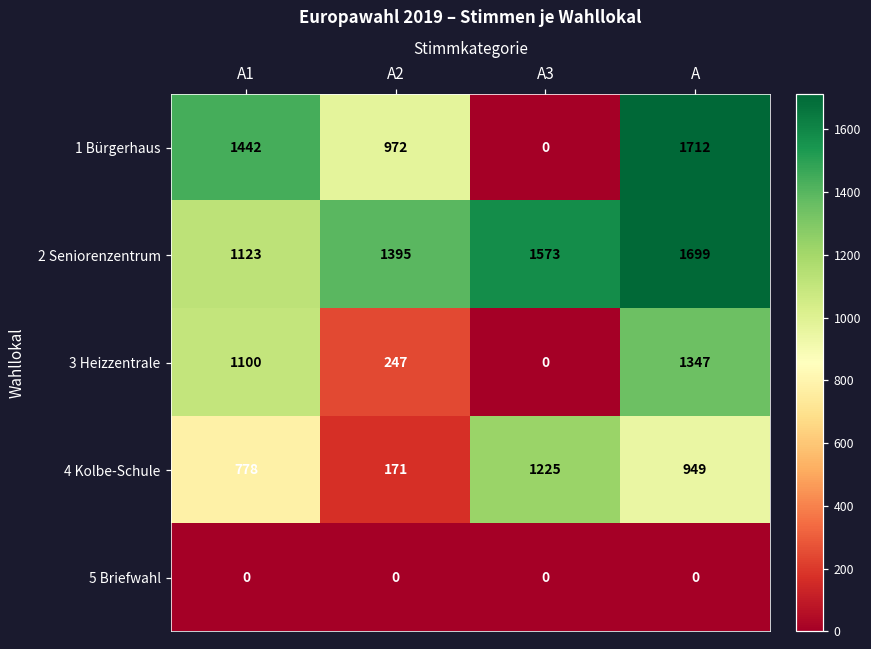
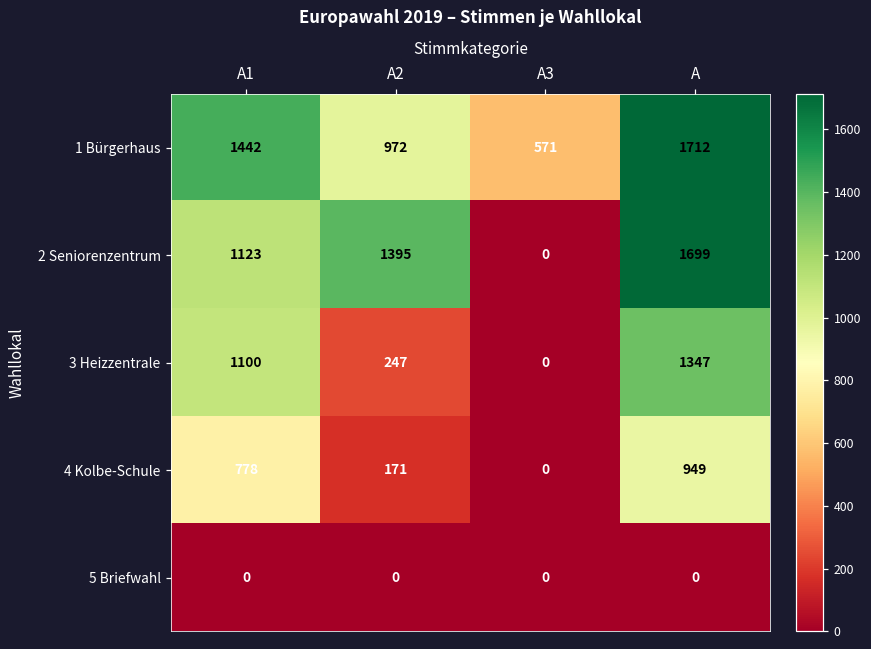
  {
    "1 Bürgerhaus": {
      "A1": 1442,
      "A2": 972,
-     "A3": 0,
+     "A3": 571,
      "A": 1712
    },
    "2 Seniorenzentrum": {
      "A1": 1123,
      "A2": 1395,
-     "A3": 1573,
+     "A3": 0,
      "A": 1699
    },
    "3 Heizzentrale": {
      "A1": 1100,
      "A2": 247,
      "A3": 0,
      "A": 1347
    },
    "4 Kolbe-Schule": {
      "A1": 778,
      "A2": 171,
-     "A3": 1225,
+     "A3": 0,
      "A": 949
    },
    "5 Briefwahl": {
      "A1": 0,
      "A2": 0,
      "A3": 0,
      "A": 0
    }
  }
